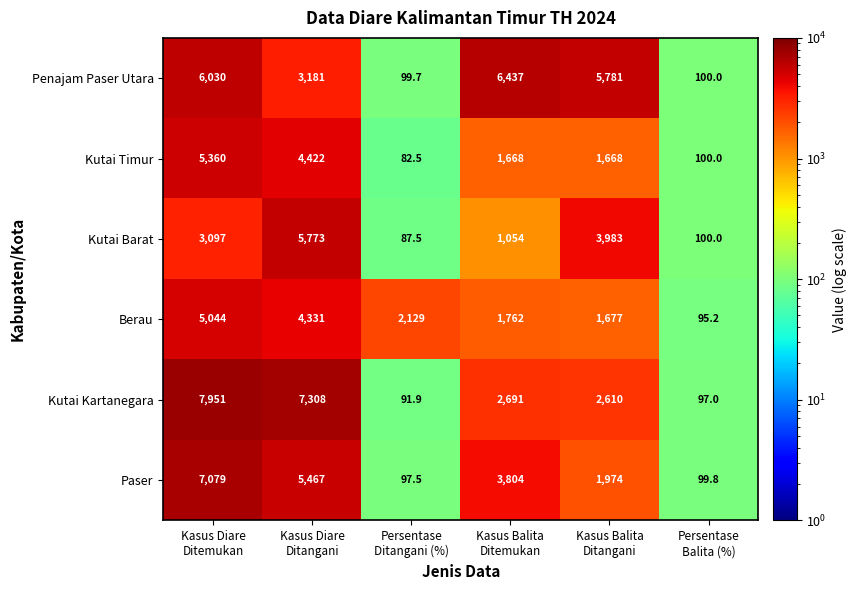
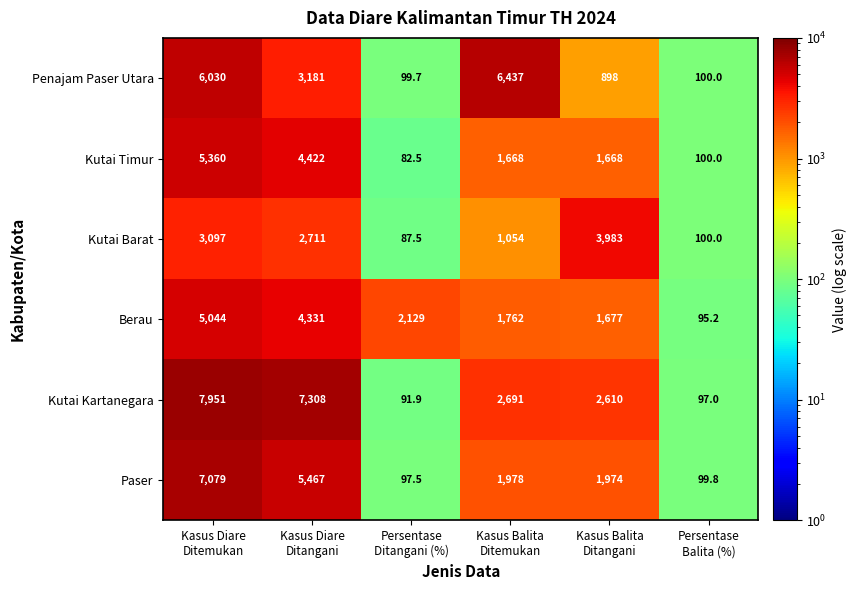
  {
    "Penajam Paser Utara": {
      "Kasus Diare Ditemukan": "6,030",
      "Kasus Diare Ditangani": "3,181",
      "Persentase Ditangani (%)": "99.7",
      "Kasus Balita Ditemukan": "6,437",
-     "Kasus Balita Ditangani": "5,781",
+     "Kasus Balita Ditangani": "898",
      "Persentase Balita (%)": "100.0"
    },
    "Kutai Timur": {
      "Kasus Diare Ditemukan": "5,360",
      "Kasus Diare Ditangani": "4,422",
      "Persentase Ditangani (%)": "82.5",
      "Kasus Balita Ditemukan": "1,668",
      "Kasus Balita Ditangani": "1,668",
      "Persentase Balita (%)": "100.0"
    },
    "Kutai Barat": {
      "Kasus Diare Ditemukan": "3,097",
-     "Kasus Diare Ditangani": "5,773",
+     "Kasus Diare Ditangani": "2,711",
      "Persentase Ditangani (%)": "87.5",
      "Kasus Balita Ditemukan": "1,054",
      "Kasus Balita Ditangani": "3,983",
      "Persentase Balita (%)": "100.0"
    },
    "Berau": {
      "Kasus Diare Ditemukan": "5,044",
      "Kasus Diare Ditangani": "4,331",
      "Persentase Ditangani (%)": "2,129",
      "Kasus Balita Ditemukan": "1,762",
      "Kasus Balita Ditangani": "1,677",
      "Persentase Balita (%)": "95.2"
    },
    "Kutai Kartanegara": {
      "Kasus Diare Ditemukan": "7,951",
      "Kasus Diare Ditangani": "7,308",
      "Persentase Ditangani (%)": "91.9",
      "Kasus Balita Ditemukan": "2,691",
      "Kasus Balita Ditangani": "2,610",
      "Persentase Balita (%)": "97.0"
    },
    "Paser": {
      "Kasus Diare Ditemukan": "7,079",
      "Kasus Diare Ditangani": "5,467",
      "Persentase Ditangani (%)": "97.5",
-     "Kasus Balita Ditemukan": "3,804",
+     "Kasus Balita Ditemukan": "1,978",
      "Kasus Balita Ditangani": "1,974",
      "Persentase Balita (%)": "99.8"
    }
  }
